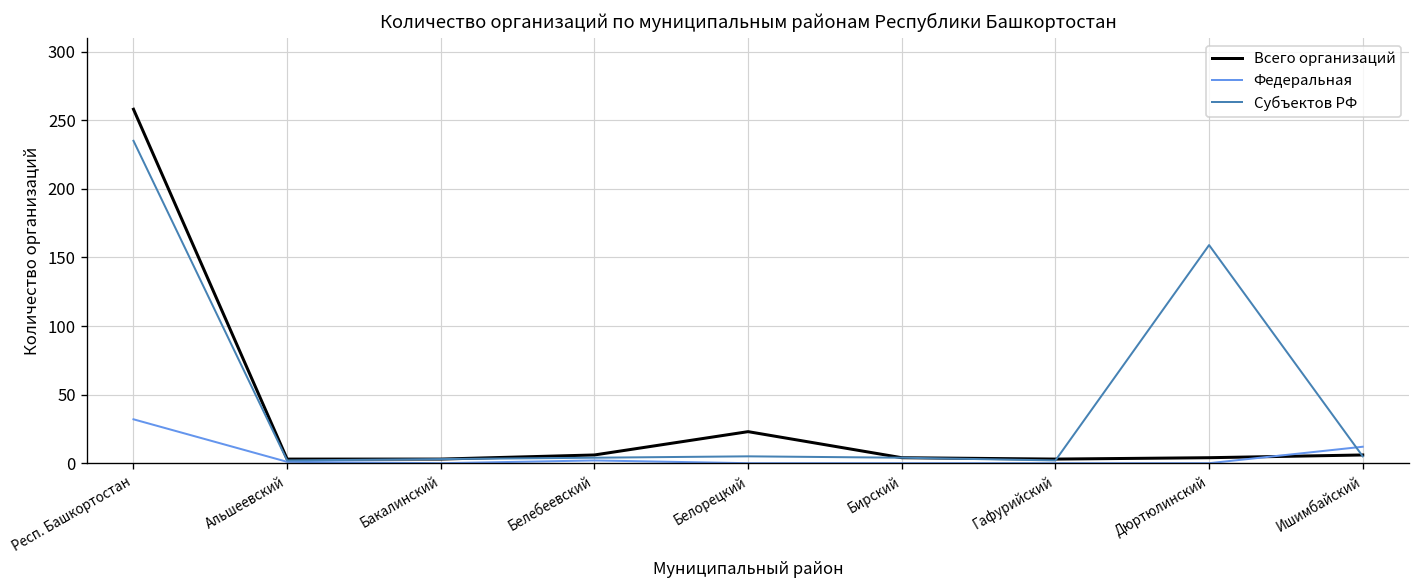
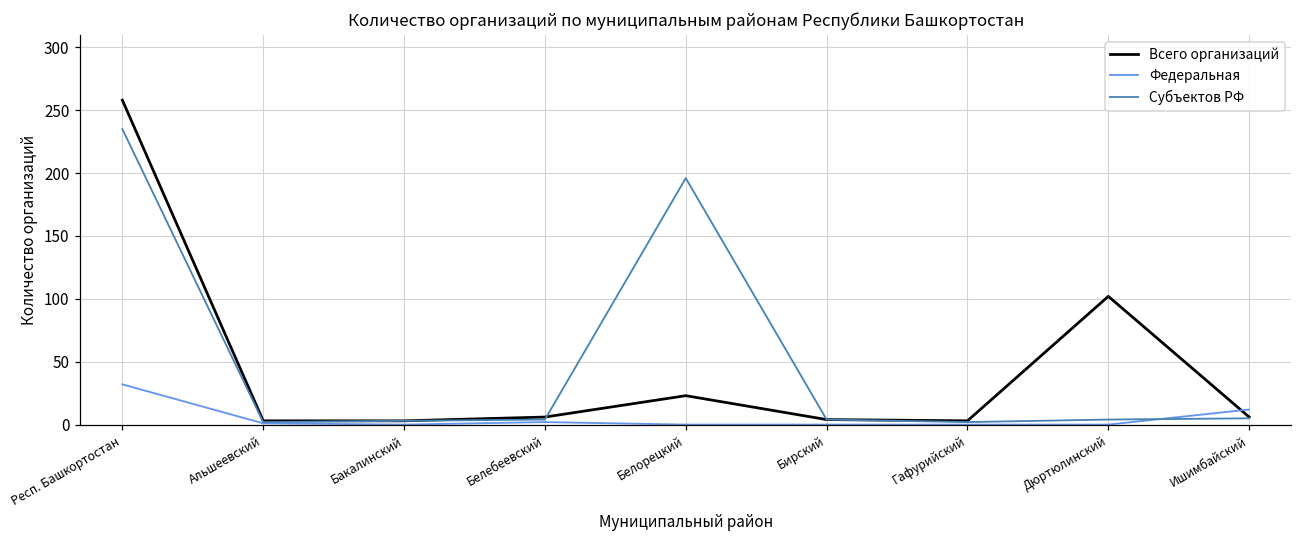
  {
    "Всего организаций": {
      "Респ. Башкортостан": 258,
      "Белорецкий": 23,
-     "Дюртюлинский": 4
+     "Дюртюлинский": 102
    },
    "Федеральная": {
      "Респ. Башкортостан": 32,
      "Бакалинский": 0,
      "Белорецкий": 0,
      "Бирский": 0,
      "Дюртюлинский": 0,
      "Ишимбайский": 12
    },
    "Субъектов РФ": {
      "Респ. Башкортостан": 235,
-     "Белорецкий": 5,
-     "Дюртюлинский": 159
+     "Белорецкий": 196,
+     "Дюртюлинский": 4
    }
  }
